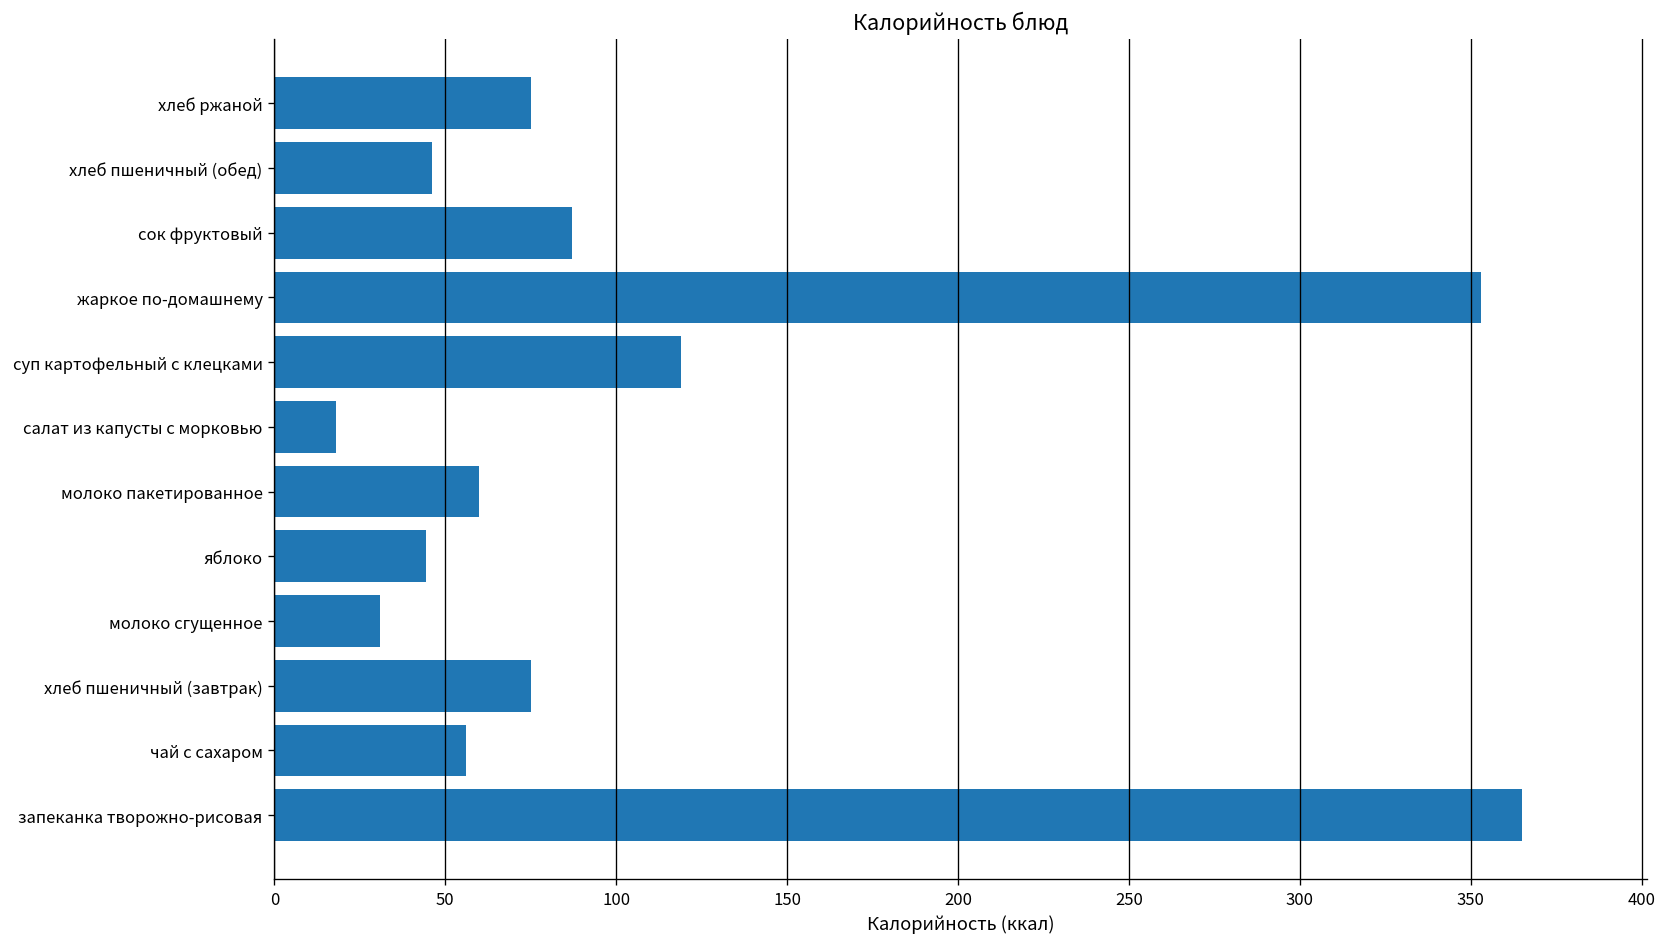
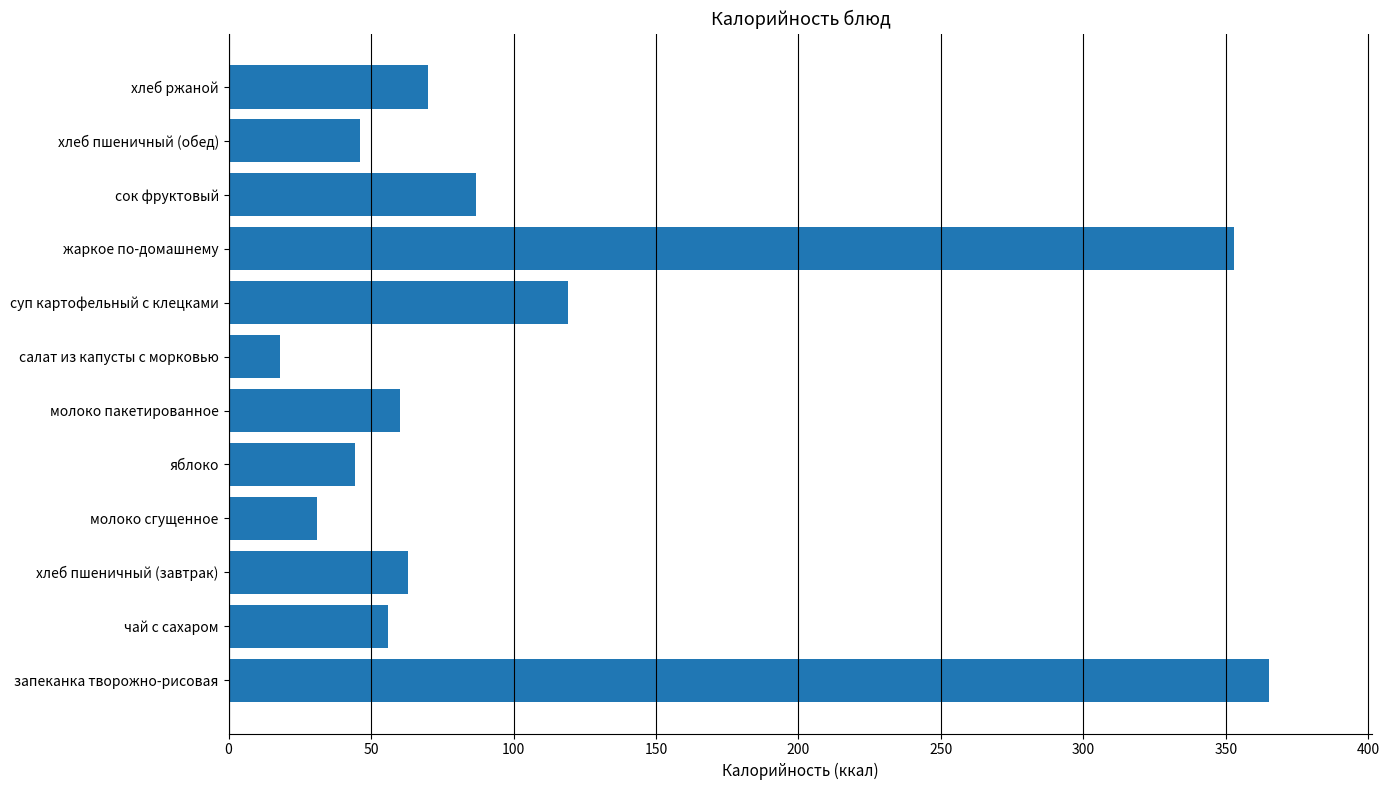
  {
-   "хлеб ржаной": 75,
+   "хлеб ржаной": 70,
    "хлеб пшеничный (обед)": 46,
    "сок фруктовый": 87,
    "жаркое по-домашнему": 353,
    "суп картофельный с клецками": 119,
    "салат из капусты с морковью": 18,
    "молоко пакетированное": 60,
    "яблоко": 44,
    "молоко сгущенное": 31,
-   "хлеб пшеничный (завтрак)": 75,
+   "хлеб пшеничный (завтрак)": 63,
    "чай с сахаром": 56,
    "запеканка творожно-рисовая": 365
  }
